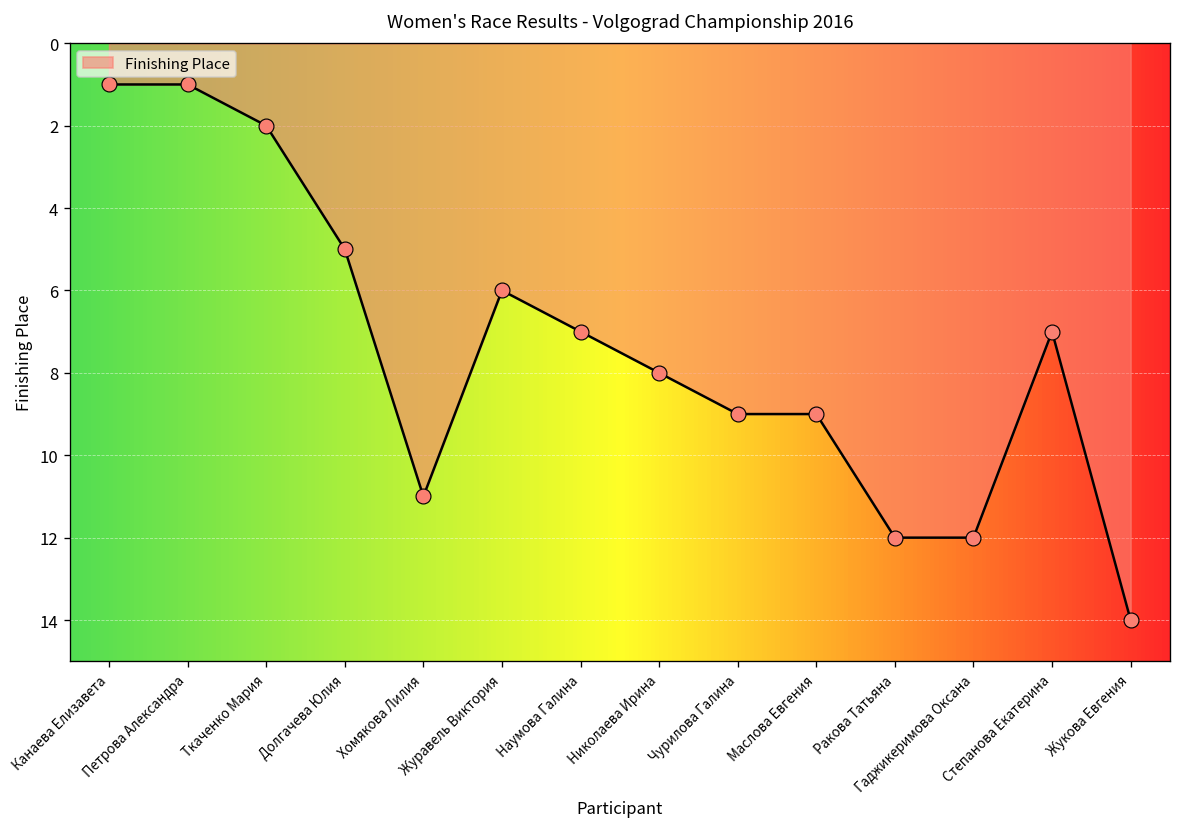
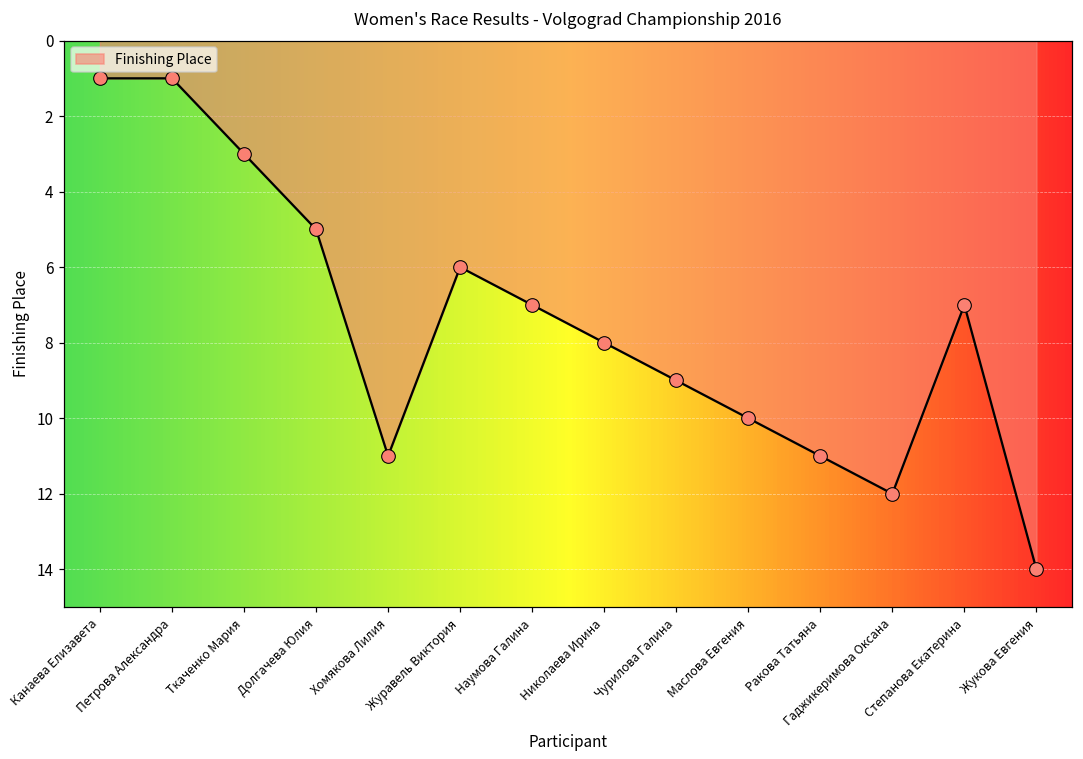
  {
    "Канаева Елизавета": 1,
    "Петрова Александра": 1,
-   "Ткаченко Мария": 2,
+   "Ткаченко Мария": 3,
    "Долгачева Юлия": 5,
    "Хомякова Лилия": 11,
    "Журавель Виктория": 6,
    "Наумова Галина": 7,
    "Николаева Ирина": 8,
    "Чурилова Галина": 9,
-   "Маслова Евгения": 9,
-   "Ракова Татьяна": 12,
+   "Маслова Евгения": 10,
+   "Ракова Татьяна": 11,
    "Гаджикеримова Оксана": 12,
    "Степанова Екатерина": 7,
    "Жукова Евгения": 14
  }
